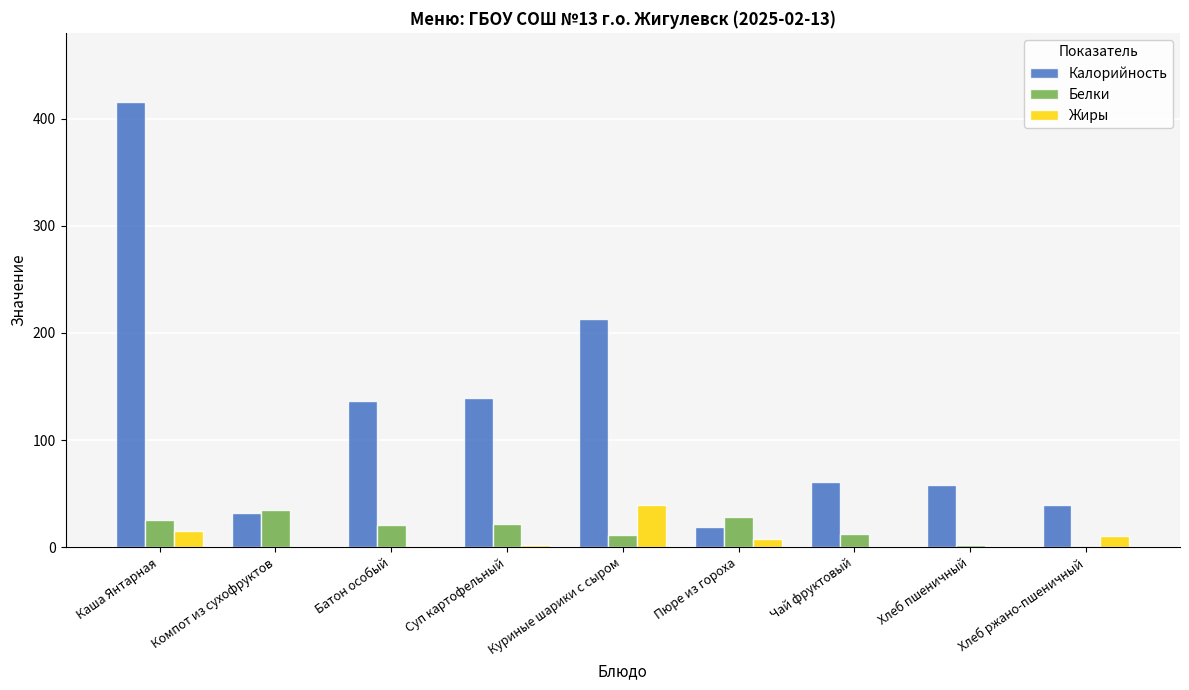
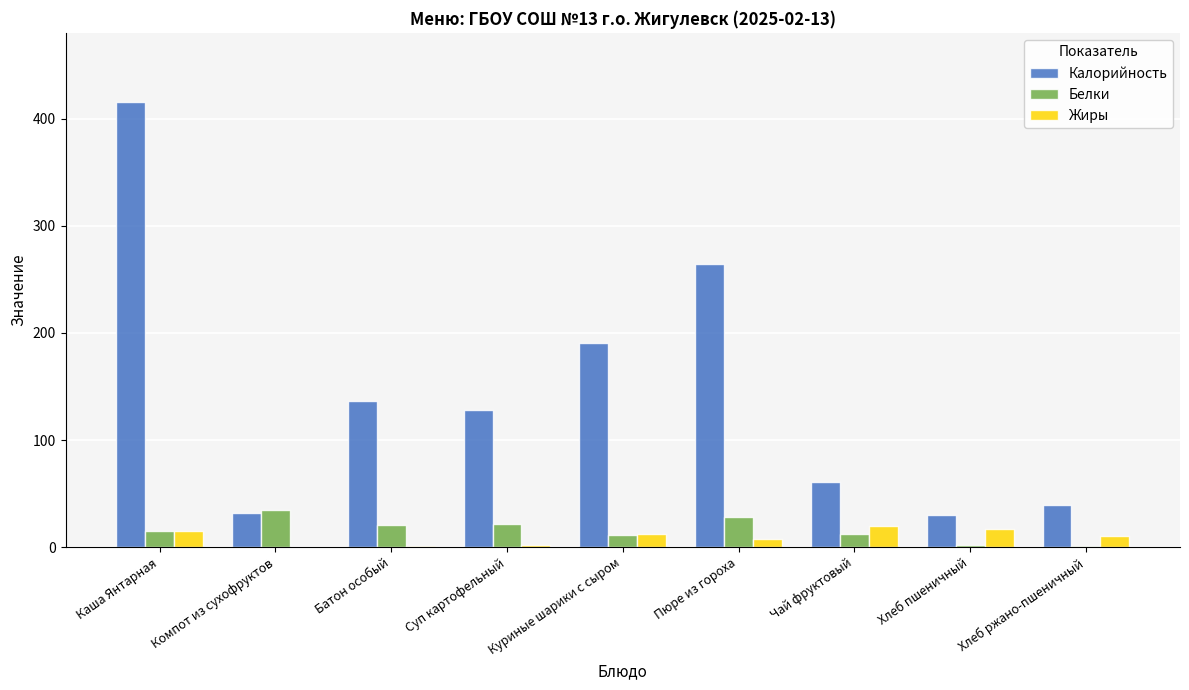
  {
    "Калорийность": {
      "Каша Янтарная": 416,
      "Компот из сухофруктов": 32,
      "Батон особый": 136,
-     "Суп картофельный": 139,
-     "Куриные шарики с сыром": 213,
-     "Пюре из гороха": 19,
+     "Суп картофельный": 128,
+     "Куриные шарики с сыром": 191,
+     "Пюре из гороха": 265,
      "Чай фруктовый": 61,
-     "Хлеб пшеничный": 58,
+     "Хлеб пшеничный": 30,
      "Хлеб ржано-пшеничный": 40
    },
    "Белки": {
-     "Каша Янтарная": 26,
+     "Каша Янтарная": 15,
      "Компот из сухофруктов": 35,
      "Батон особый": 21,
      "Суп картофельный": 22,
      "Куриные шарики с сыром": 12,
      "Пюре из гороха": 28,
      "Чай фруктовый": 12
    },
    "Жиры": {
      "Каша Янтарная": 15,
-     "Куриные шарики с сыром": 40,
+     "Куриные шарики с сыром": 13,
      "Пюре из гороха": 8,
-     "Чай фруктовый": 0,
-     "Хлеб пшеничный": 0,
+     "Чай фруктовый": 19,
+     "Хлеб пшеничный": 17,
      "Хлеб ржано-пшеничный": 11
    }
  }
